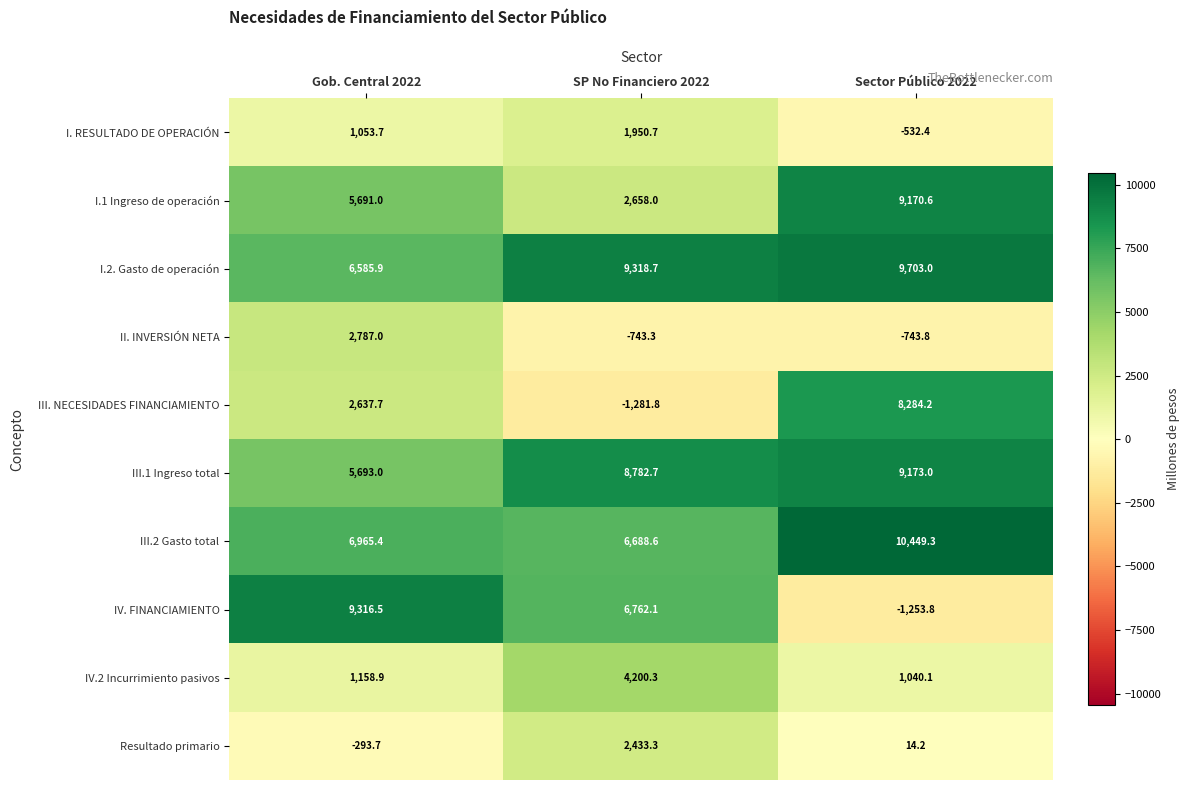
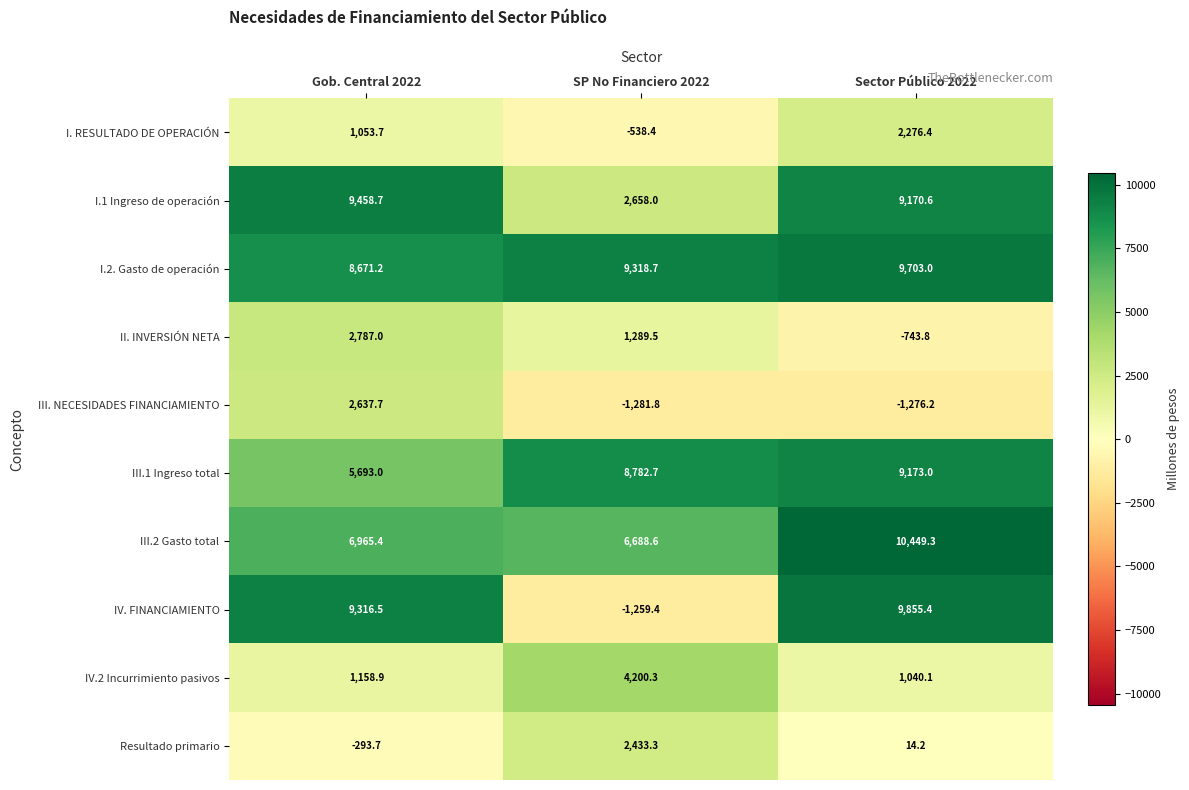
  {
    "I. RESULTADO DE OPERACIÓN": {
      "Gob. Central 2022": "1,053.7",
-     "SP No Financiero 2022": "1,950.7",
-     "Sector Público 2022": "-532.4"
+     "SP No Financiero 2022": "-538.4",
+     "Sector Público 2022": "2,276.4"
    },
    "I.1 Ingreso de operación": {
-     "Gob. Central 2022": "5,691.0",
+     "Gob. Central 2022": "9,458.7",
      "SP No Financiero 2022": "2,658.0",
      "Sector Público 2022": "9,170.6"
    },
    "I.2. Gasto de operación": {
-     "Gob. Central 2022": "6,585.9",
+     "Gob. Central 2022": "8,671.2",
      "SP No Financiero 2022": "9,318.7",
      "Sector Público 2022": "9,703.0"
    },
    "II. INVERSIÓN NETA": {
      "Gob. Central 2022": "2,787.0",
-     "SP No Financiero 2022": "-743.3",
+     "SP No Financiero 2022": "1,289.5",
      "Sector Público 2022": "-743.8"
    },
    "III. NECESIDADES FINANCIAMIENTO": {
      "Gob. Central 2022": "2,637.7",
      "SP No Financiero 2022": "-1,281.8",
-     "Sector Público 2022": "8,284.2"
+     "Sector Público 2022": "-1,276.2"
    },
    "III.1 Ingreso total": {
      "Gob. Central 2022": "5,693.0",
      "SP No Financiero 2022": "8,782.7",
      "Sector Público 2022": "9,173.0"
    },
    "III.2 Gasto total": {
      "Gob. Central 2022": "6,965.4",
      "SP No Financiero 2022": "6,688.6",
      "Sector Público 2022": "10,449.3"
    },
    "IV. FINANCIAMIENTO": {
      "Gob. Central 2022": "9,316.5",
-     "SP No Financiero 2022": "6,762.1",
-     "Sector Público 2022": "-1,253.8"
+     "SP No Financiero 2022": "-1,259.4",
+     "Sector Público 2022": "9,855.4"
    },
    "IV.2 Incurrimiento pasivos": {
      "Gob. Central 2022": "1,158.9",
      "SP No Financiero 2022": "4,200.3",
      "Sector Público 2022": "1,040.1"
    },
    "Resultado primario": {
      "Gob. Central 2022": "-293.7",
      "SP No Financiero 2022": "2,433.3",
      "Sector Público 2022": "14.2"
    }
  }
